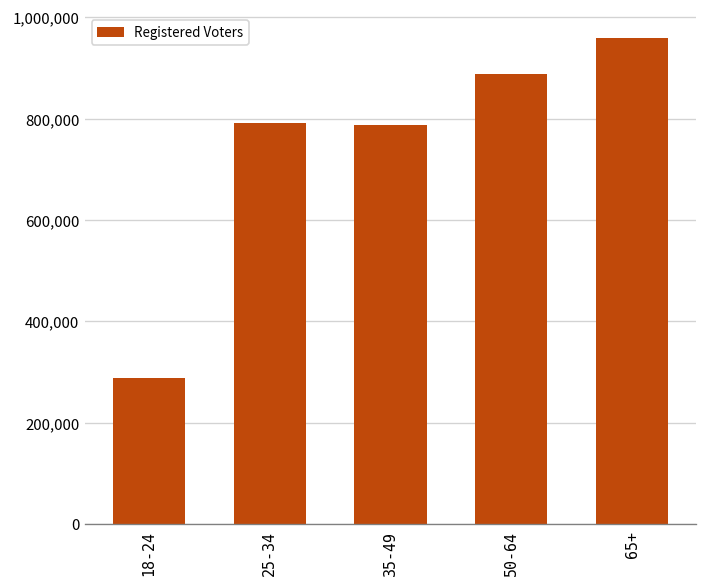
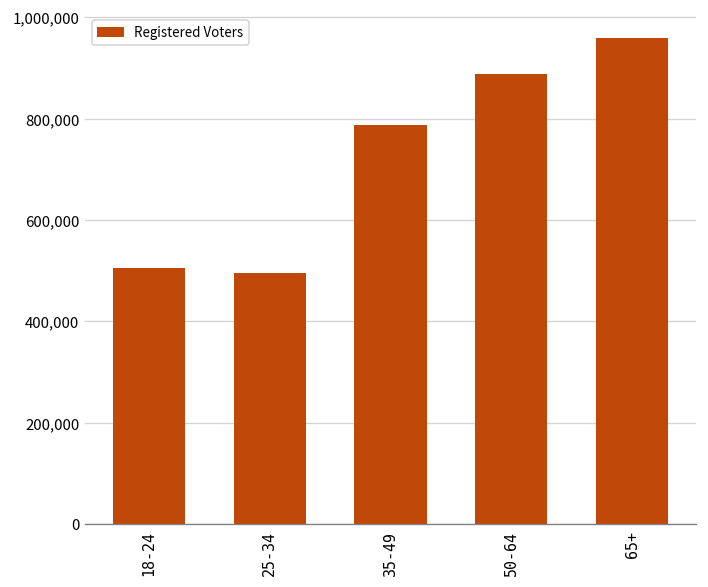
  {
-   "18-24": "290,000",
-   "25-34": "790,000",
+   "18-24": "510,000",
+   "25-34": "490,000",
    "35-49": "790,000",
    "50-64": "890,000",
    "65+": "960,000"
  }
